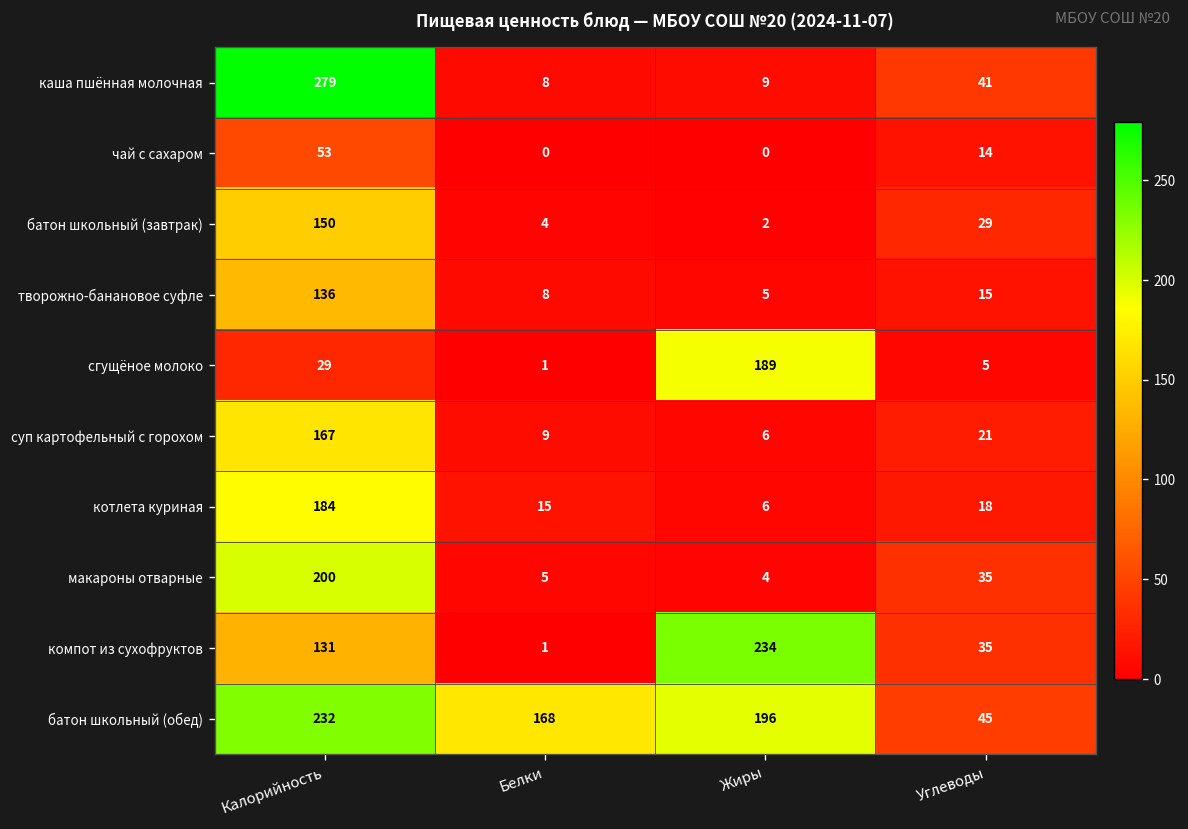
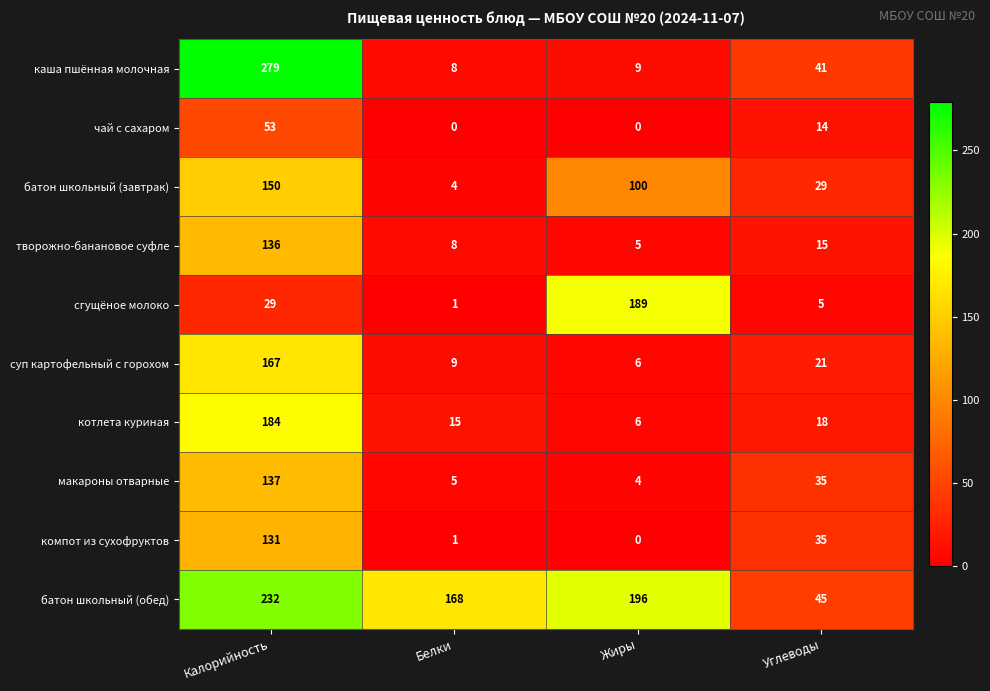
  {
    "каша пшённая молочная": {
      "Калорийность": 279,
      "Белки": 8,
      "Жиры": 9,
      "Углеводы": 41
    },
    "чай с сахаром": {
      "Калорийность": 53,
      "Белки": 0,
      "Жиры": 0,
      "Углеводы": 14
    },
    "батон школьный (завтрак)": {
      "Калорийность": 150,
      "Белки": 4,
-     "Жиры": 2,
+     "Жиры": 100,
      "Углеводы": 29
    },
    "творожно-банановое суфле": {
      "Калорийность": 136,
      "Белки": 8,
      "Жиры": 5,
      "Углеводы": 15
    },
    "сгущёное молоко": {
      "Калорийность": 29,
      "Белки": 1,
      "Жиры": 189,
      "Углеводы": 5
    },
    "суп картофельный с горохом": {
      "Калорийность": 167,
      "Белки": 9,
      "Жиры": 6,
      "Углеводы": 21
    },
    "котлета куриная": {
      "Калорийность": 184,
      "Белки": 15,
      "Жиры": 6,
      "Углеводы": 18
    },
    "макароны отварные": {
-     "Калорийность": 200,
+     "Калорийность": 137,
      "Белки": 5,
      "Жиры": 4,
      "Углеводы": 35
    },
    "компот из сухофруктов": {
      "Калорийность": 131,
      "Белки": 1,
-     "Жиры": 234,
+     "Жиры": 0,
      "Углеводы": 35
    },
    "батон школьный (обед)": {
      "Калорийность": 232,
      "Белки": 168,
      "Жиры": 196,
      "Углеводы": 45
    }
  }
